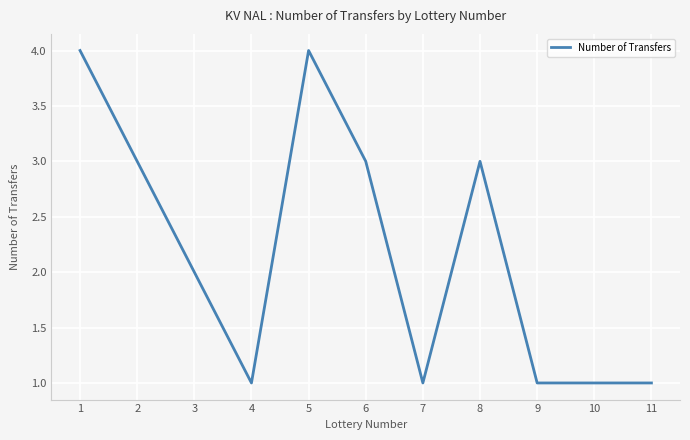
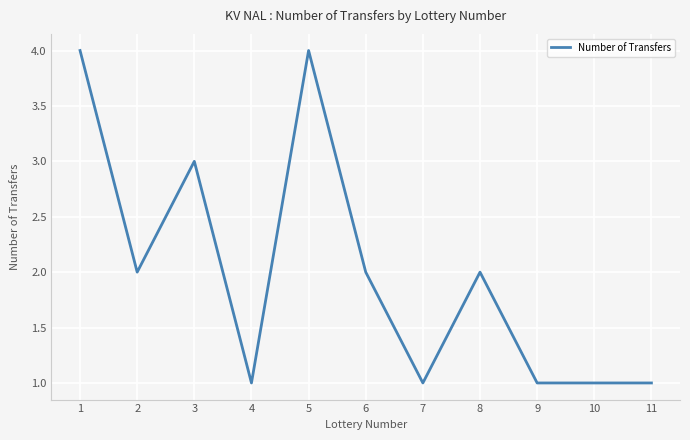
  {
    "1": 4,
-   "2": 3,
-   "3": 2,
+   "2": 2,
+   "3": 3,
    "4": 1,
    "5": 4,
-   "6": 3,
+   "6": 2,
    "7": 1,
-   "8": 3,
+   "8": 2,
    "9": 1,
    "10": 1,
    "11": 1
  }
